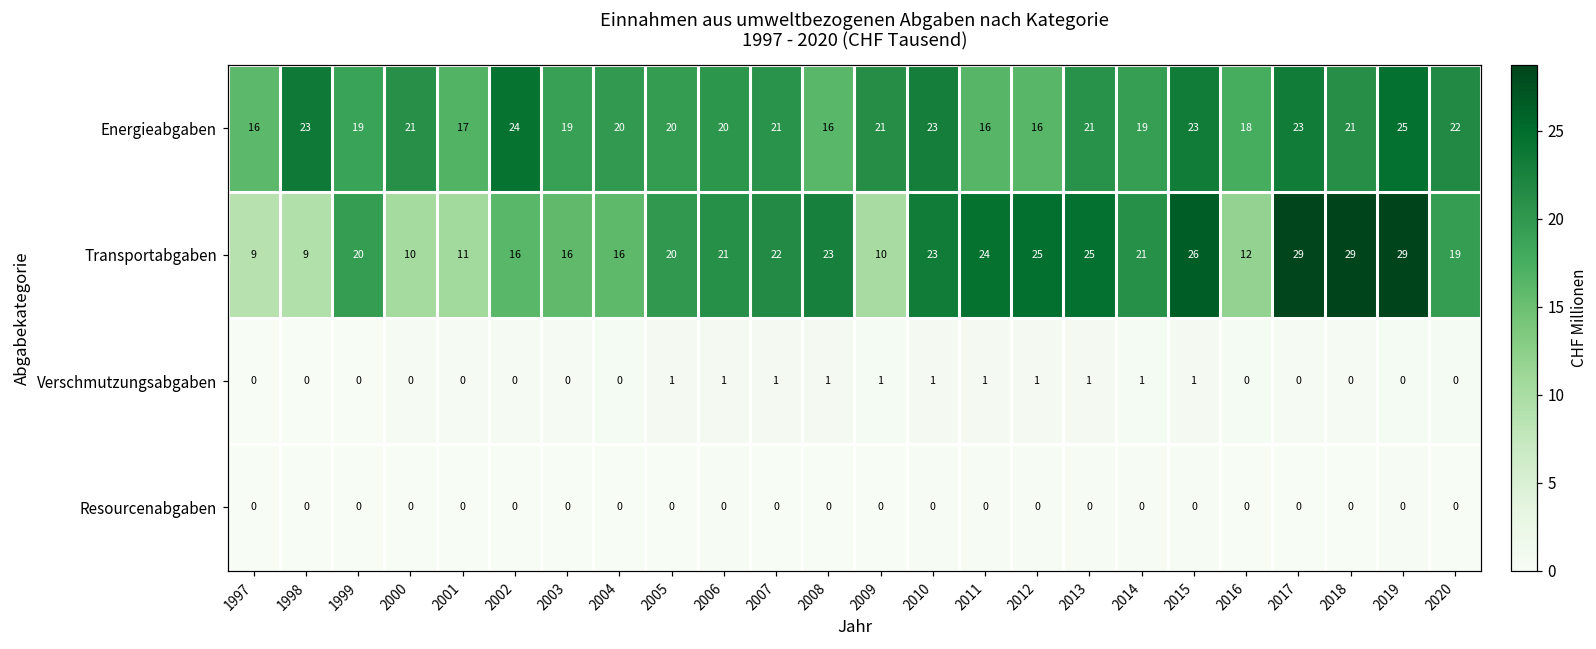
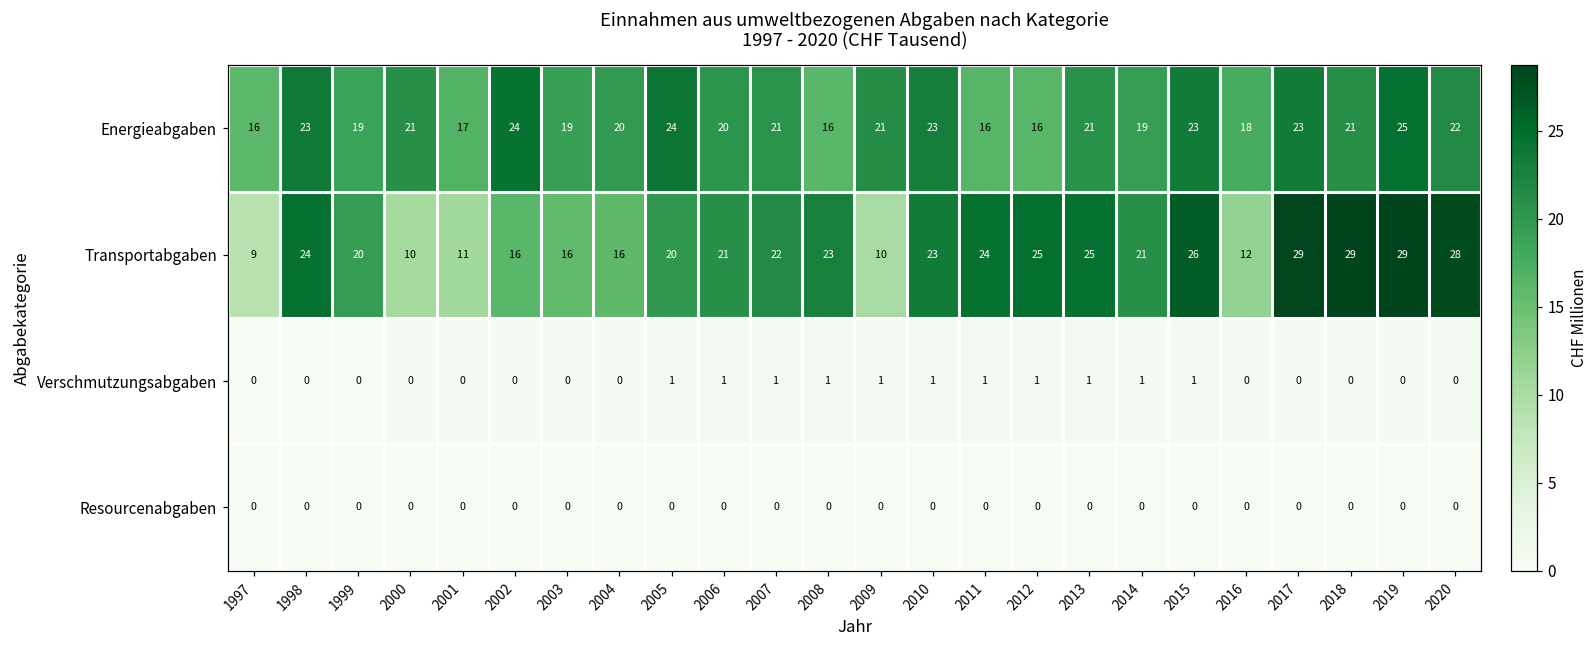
  {
    "Energieabgaben": {
      "1997": 16,
      "1998": 23,
      "1999": 19,
      "2000": 21,
      "2001": 17,
      "2002": 24,
      "2003": 19,
      "2004": 20,
-     "2005": 20,
+     "2005": 24,
      "2006": 20,
      "2007": 21,
      "2008": 16,
      "2009": 21,
      "2010": 23,
      "2011": 16,
      "2012": 16,
      "2013": 21,
      "2014": 19,
      "2015": 23,
      "2016": 18,
      "2017": 23,
      "2018": 21,
      "2019": 25,
      "2020": 22
    },
    "Transportabgaben": {
      "1997": 9,
-     "1998": 9,
+     "1998": 24,
      "1999": 20,
      "2000": 10,
      "2001": 11,
      "2002": 16,
      "2003": 16,
      "2004": 16,
      "2005": 20,
      "2006": 21,
      "2007": 22,
      "2008": 23,
      "2009": 10,
      "2010": 23,
      "2011": 24,
      "2012": 25,
      "2013": 25,
      "2014": 21,
      "2015": 26,
      "2016": 12,
      "2017": 29,
      "2018": 29,
      "2019": 29,
-     "2020": 19
+     "2020": 28
    },
    "Verschmutzungsabgaben": {
      "1997": 0,
      "1998": 0,
      "1999": 0,
      "2000": 0,
      "2001": 0,
      "2002": 0,
      "2003": 0,
      "2004": 0,
      "2005": 1,
      "2006": 1,
      "2007": 1,
      "2008": 1,
      "2009": 1,
      "2010": 1,
      "2011": 1,
      "2012": 1,
      "2013": 1,
      "2014": 1,
      "2015": 1,
      "2016": 0,
      "2017": 0,
      "2018": 0,
      "2019": 0,
      "2020": 0
    },
    "Resourcenabgaben": {
      "1997": 0,
      "1998": 0,
      "1999": 0,
      "2000": 0,
      "2001": 0,
      "2002": 0,
      "2003": 0,
      "2004": 0,
      "2005": 0,
      "2006": 0,
      "2007": 0,
      "2008": 0,
      "2009": 0,
      "2010": 0,
      "2011": 0,
      "2012": 0,
      "2013": 0,
      "2014": 0,
      "2015": 0,
      "2016": 0,
      "2017": 0,
      "2018": 0,
      "2019": 0,
      "2020": 0
    }
  }
